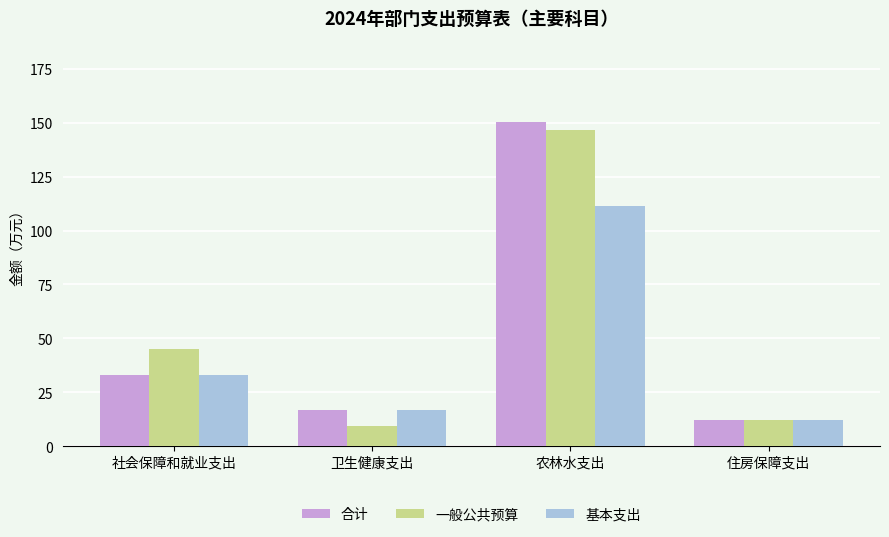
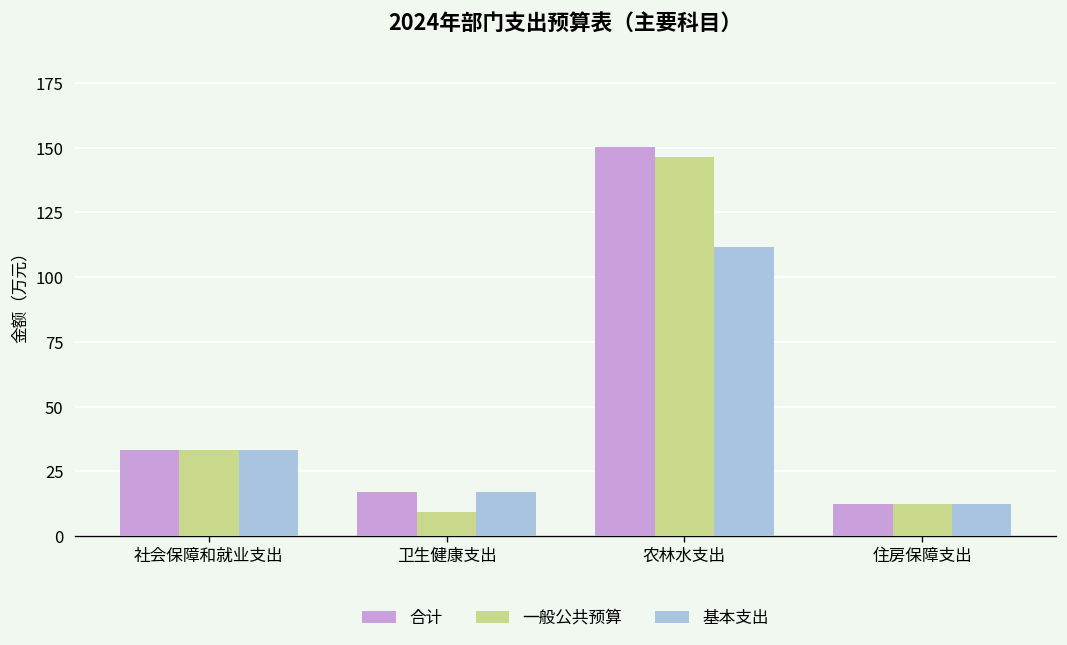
  {
    "一般公共预算": {
-     "社会保障和就业支出": 45,
+     "社会保障和就业支出": 33,
      "卫生健康支出": 9,
      "农林水支出": 147,
      "住房保障支出": 12
    }
  }
